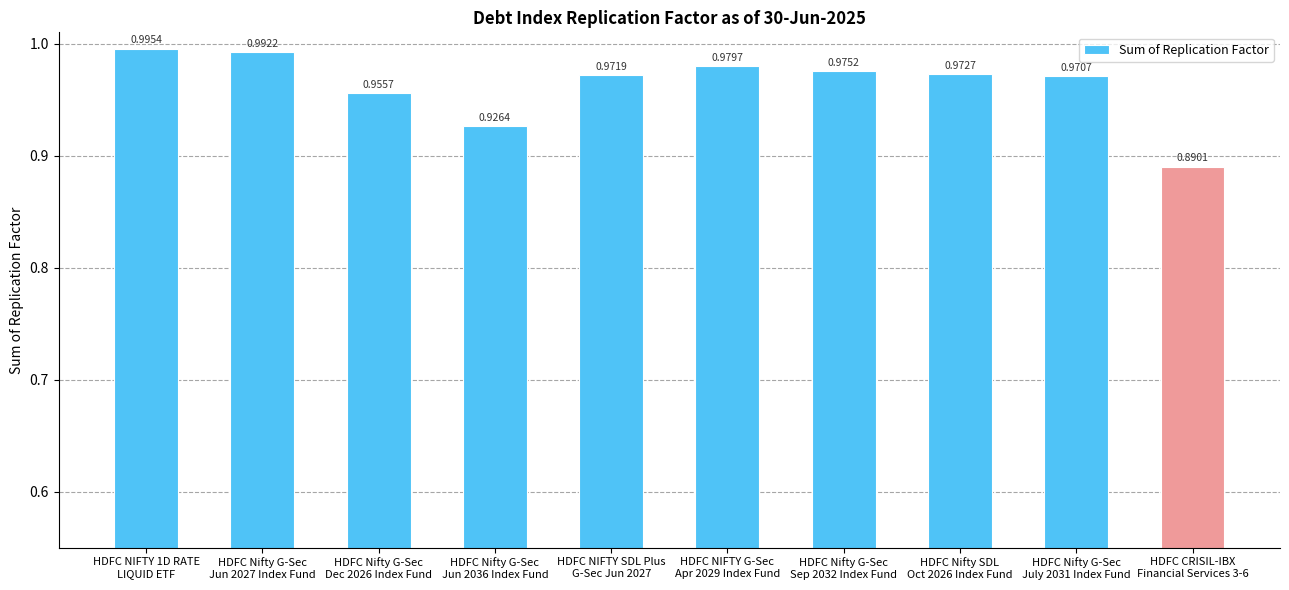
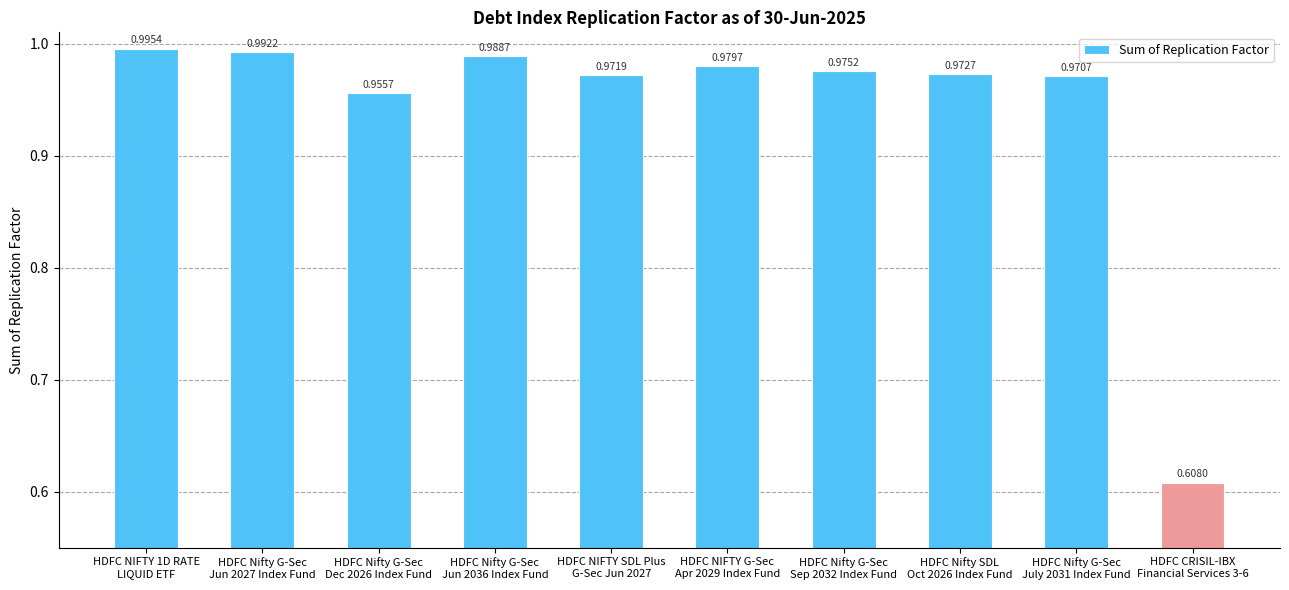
  {
    "HDFC NIFTY 1D RATE LIQUID ETF": 0.9954,
    "HDFC Nifty G-Sec Jun 2027 Index Fund": 0.9922,
    "HDFC Nifty G-Sec Dec 2026 Index Fund": 0.9557,
-   "HDFC Nifty G-Sec Jun 2036 Index Fund": 0.9264,
+   "HDFC Nifty G-Sec Jun 2036 Index Fund": 0.9887,
    "HDFC NIFTY SDL Plus G-Sec Jun 2027": 0.9719,
    "HDFC NIFTY G-Sec Apr 2029 Index Fund": 0.9797,
    "HDFC Nifty G-Sec Sep 2032 Index Fund": 0.9752,
    "HDFC Nifty SDL Oct 2026 Index Fund": 0.9727,
    "HDFC Nifty G-Sec July 2031 Index Fund": 0.9707,
-   "HDFC CRISIL-IBX Financial Services 3-6": 0.8901
+   "HDFC CRISIL-IBX Financial Services 3-6": 0.6080
  }
